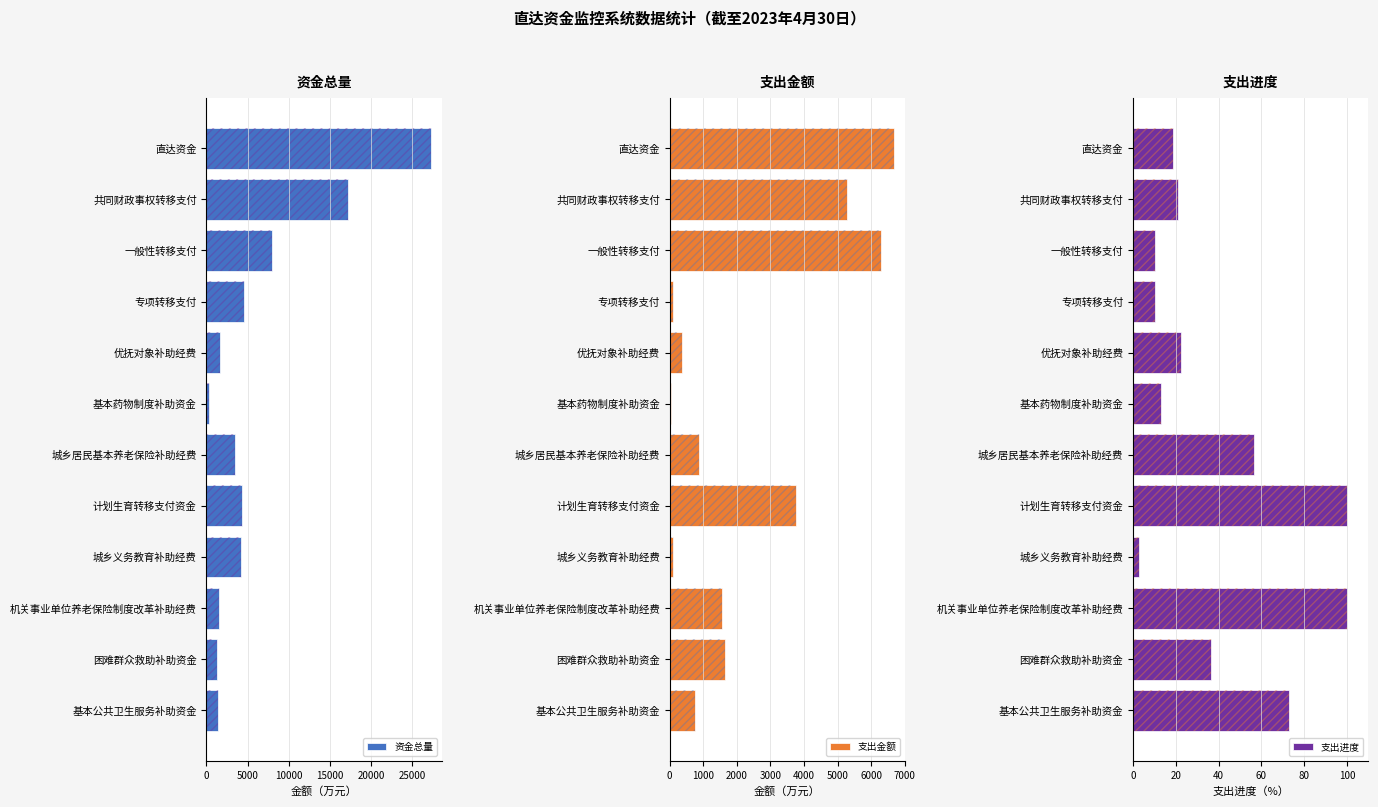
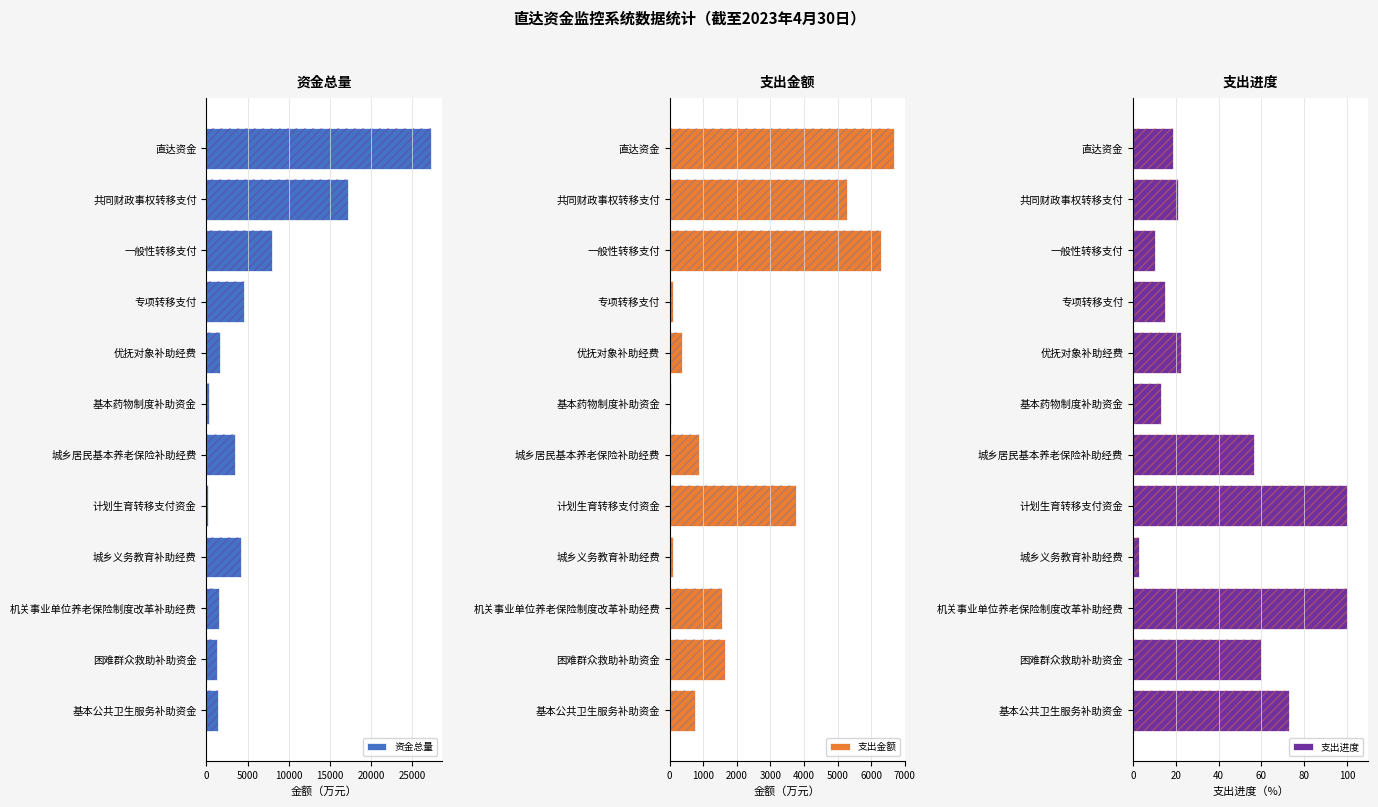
  {
    "资金总量": {
      "资金总量": {
        "直达资金": 27000,
        "共同财政事权转移支付": 17000,
        "一般性转移支付": 8000,
        "专项转移支付": 5000,
        "优抚对象补助经费": 2000,
        "城乡居民基本养老保险补助经费": 4000,
-       "计划生育转移支付资金": 4000,
+       "计划生育转移支付资金": 0,
        "城乡义务教育补助经费": 4000,
        "机关事业单位养老保险制度改革补助经费": 2000,
        "困难群众救助补助资金": 1000,
        "基本公共卫生服务补助资金": 1000
      }
    },
    "支出金额": {
      "支出金额": {
        "直达资金": 6700,
        "共同财政事权转移支付": 5300,
        "一般性转移支付": 6300,
        "专项转移支付": 100,
        "优抚对象补助经费": 400,
        "城乡居民基本养老保险补助经费": 900,
        "计划生育转移支付资金": 3800,
        "城乡义务教育补助经费": 100,
        "机关事业单位养老保险制度改革补助经费": 1500,
        "困难群众救助补助资金": 1600,
        "基本公共卫生服务补助资金": 800
      }
    },
    "支出进度": {
      "支出进度": {
        "直达资金": 19,
        "共同财政事权转移支付": 21,
        "一般性转移支付": 10,
-       "专项转移支付": 10,
+       "专项转移支付": 15,
        "优抚对象补助经费": 23,
        "基本药物制度补助资金": 13,
        "城乡居民基本养老保险补助经费": 56,
        "计划生育转移支付资金": 100,
        "城乡义务教育补助经费": 3,
        "机关事业单位养老保险制度改革补助经费": 100,
-       "困难群众救助补助资金": 36,
+       "困难群众救助补助资金": 60,
        "基本公共卫生服务补助资金": 73
      }
    }
  }
